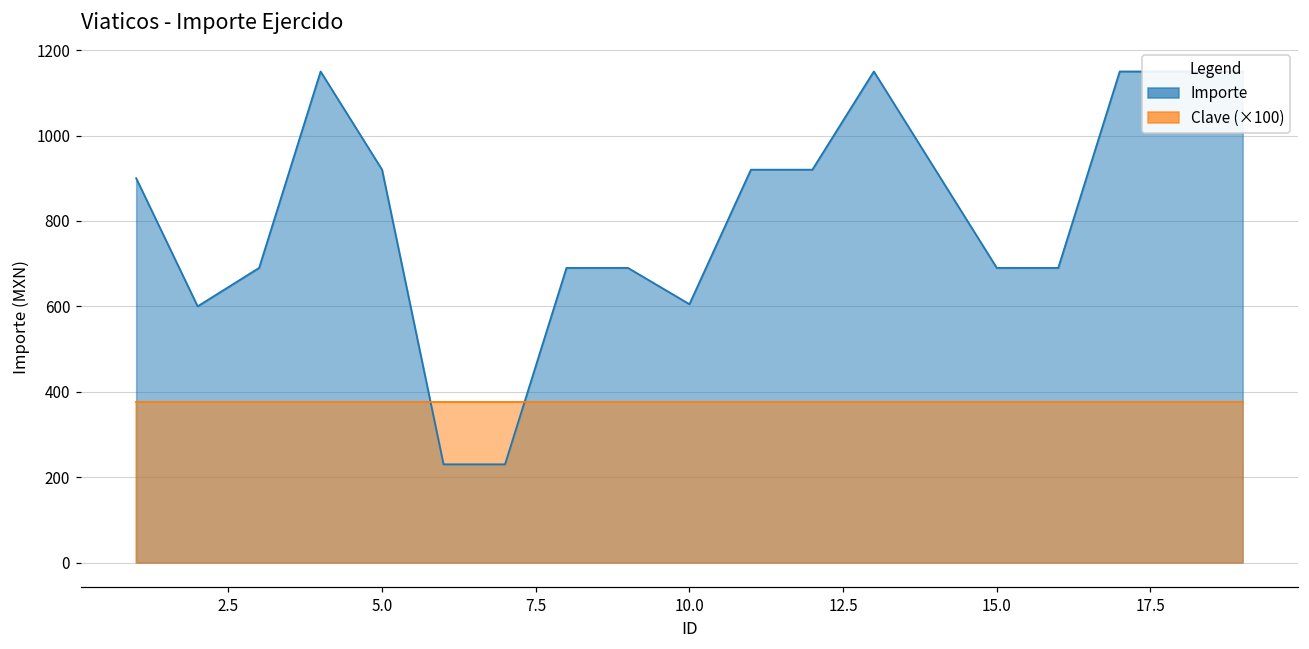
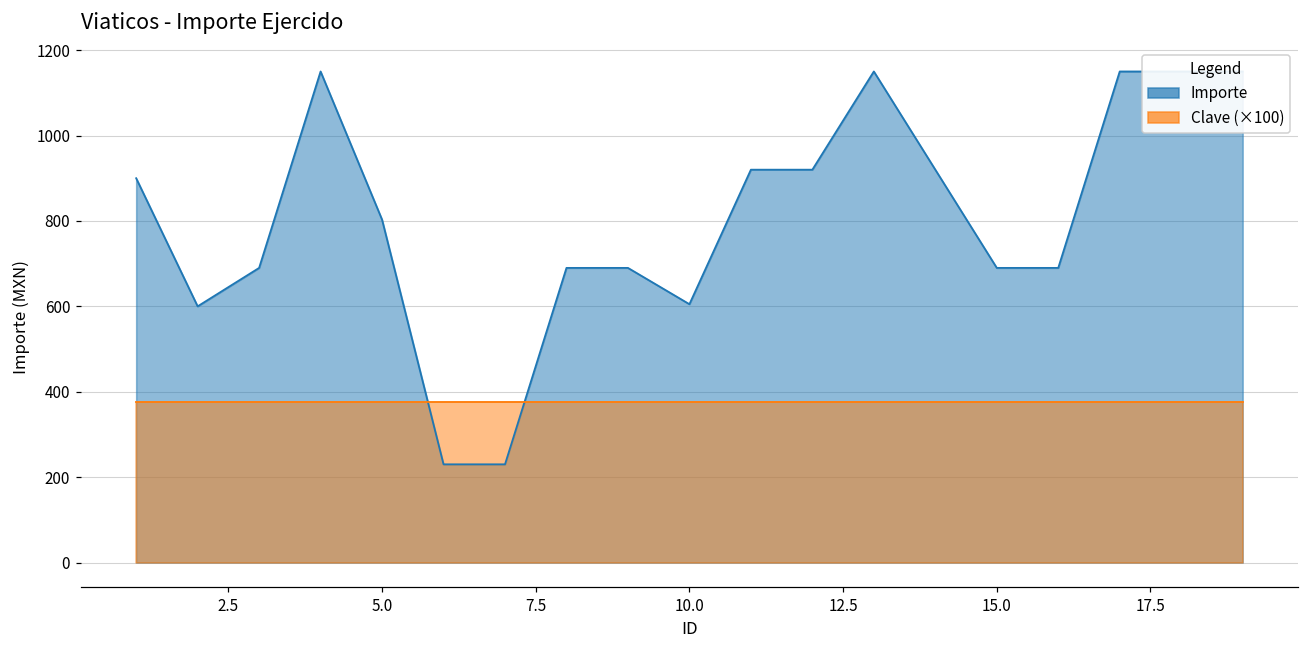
  {
    "Importe": {
-     "5.0": 920,
+     "5.0": 800,
      "10.0": 610,
      "15.0": 690
    },
    "Clave (×100)": {
      "5.0": 380,
      "10.0": 380,
      "15.0": 380
    }
  }
